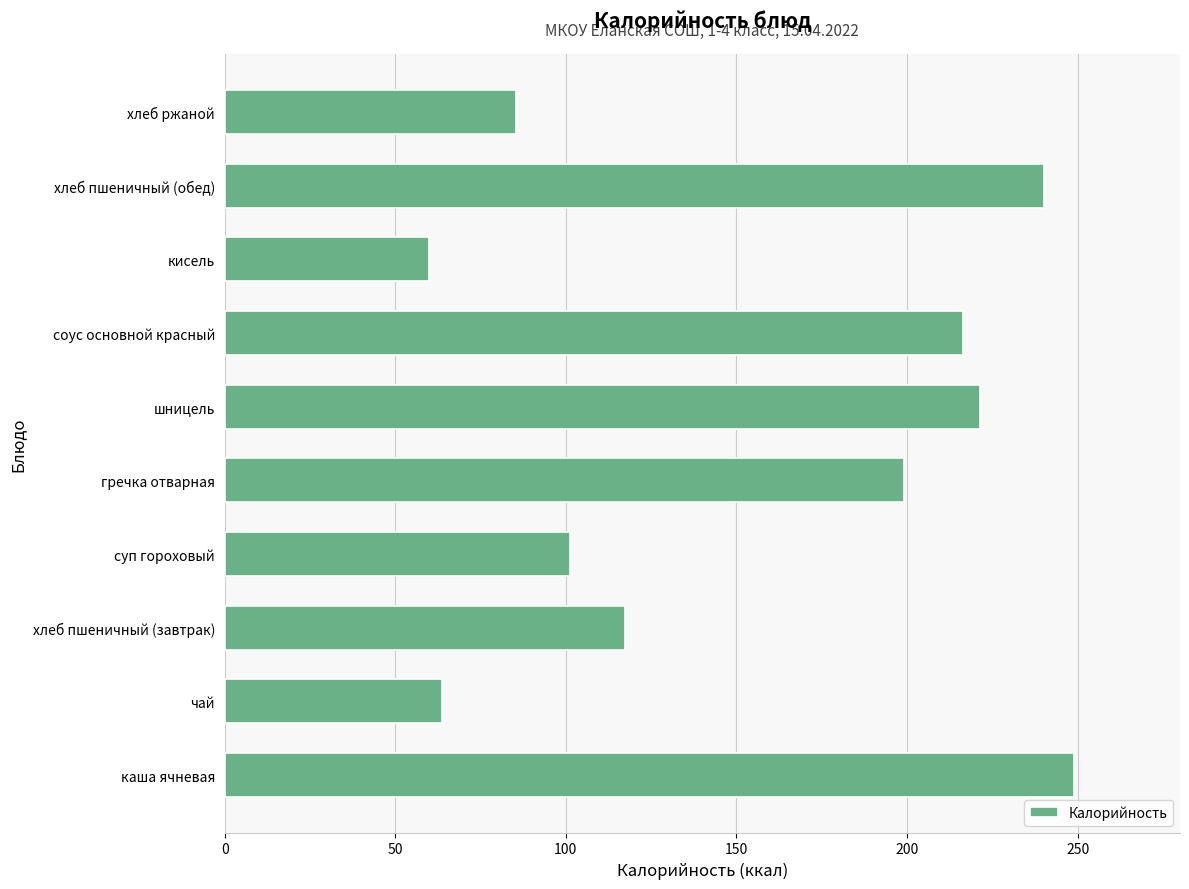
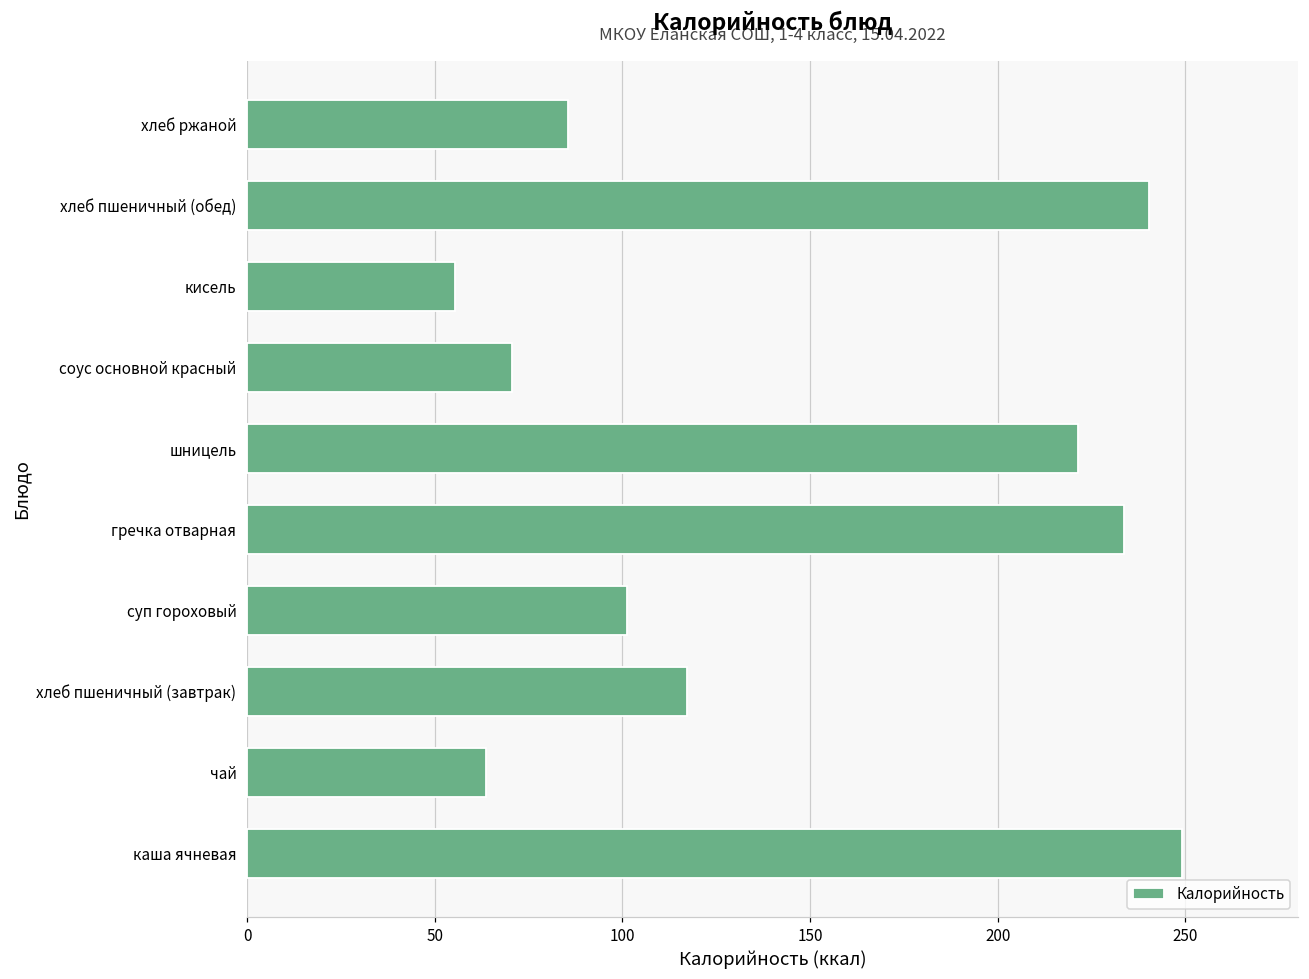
  {
    "хлеб ржаной": 85,
    "хлеб пшеничный (обед)": 240,
-   "кисель": 60,
-   "соус основной красный": 216,
+   "кисель": 55,
+   "соус основной красный": 71,
    "шницель": 221,
-   "гречка отварная": 199,
+   "гречка отварная": 234,
    "суп гороховый": 101,
    "хлеб пшеничный (завтрак)": 117,
    "чай": 64,
    "каша ячневая": 249
  }
